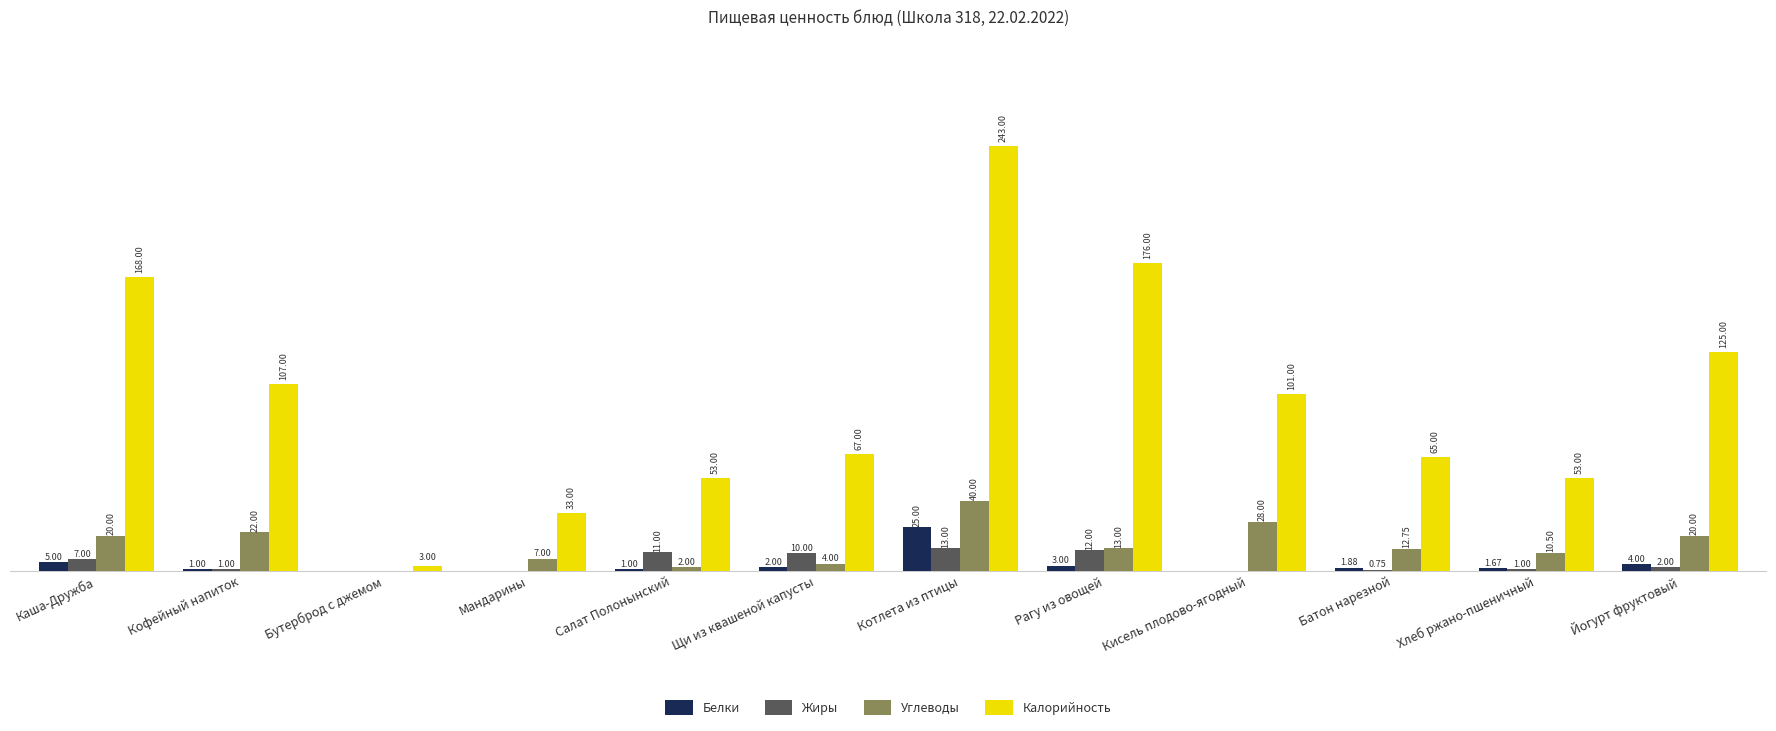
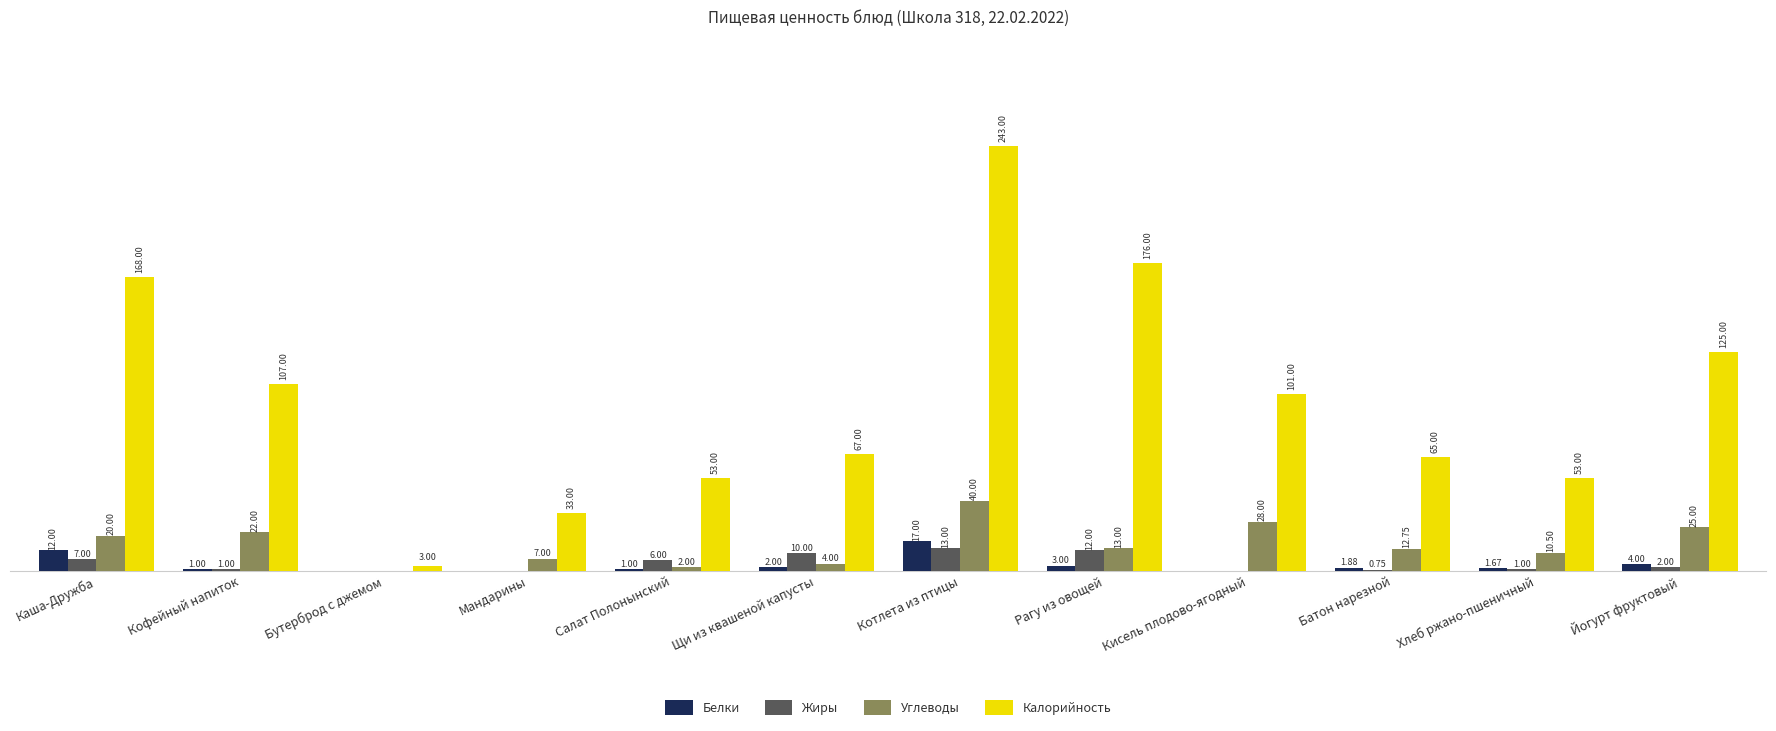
  {
    "Белки": {
-     "Каша-Дружба": 5.00,
+     "Каша-Дружба": 12.00,
      "Кофейный напиток": 1.00,
      "Салат Полонынский": 1.00,
      "Щи из квашеной капусты": 2.00,
-     "Котлета из птицы": 25.00,
+     "Котлета из птицы": 17.00,
      "Рагу из овощей": 3.00,
      "Батон нарезной": 1.88,
      "Хлеб ржано-пшеничный": 1.67,
      "Йогурт фруктовый": 4.00
    },
    "Жиры": {
      "Каша-Дружба": 7.00,
      "Кофейный напиток": 1.00,
-     "Салат Полонынский": 11.00,
+     "Салат Полонынский": 6.00,
      "Щи из квашеной капусты": 10.00,
      "Котлета из птицы": 13.00,
      "Рагу из овощей": 12.00,
      "Батон нарезной": 0.75,
      "Хлеб ржано-пшеничный": 1.00,
      "Йогурт фруктовый": 2.00
    },
    "Углеводы": {
      "Каша-Дружба": 20.00,
      "Кофейный напиток": 22.00,
      "Мандарины": 7.00,
      "Салат Полонынский": 2.00,
      "Щи из квашеной капусты": 4.00,
      "Котлета из птицы": 40.00,
      "Рагу из овощей": 13.00,
      "Кисель плодово-ягодный": 28.00,
      "Батон нарезной": 12.75,
      "Хлеб ржано-пшеничный": 10.50,
-     "Йогурт фруктовый": 20.00
+     "Йогурт фруктовый": 25.00
    },
    "Калорийность": {
      "Каша-Дружба": 168.00,
      "Кофейный напиток": 107.00,
      "Бутерброд с джемом": 3.00,
      "Мандарины": 33.00,
      "Салат Полонынский": 53.00,
      "Щи из квашеной капусты": 67.00,
      "Котлета из птицы": 243.00,
      "Рагу из овощей": 176.00,
      "Кисель плодово-ягодный": 101.00,
      "Батон нарезной": 65.00,
      "Хлеб ржано-пшеничный": 53.00,
      "Йогурт фруктовый": 125.00
    }
  }
